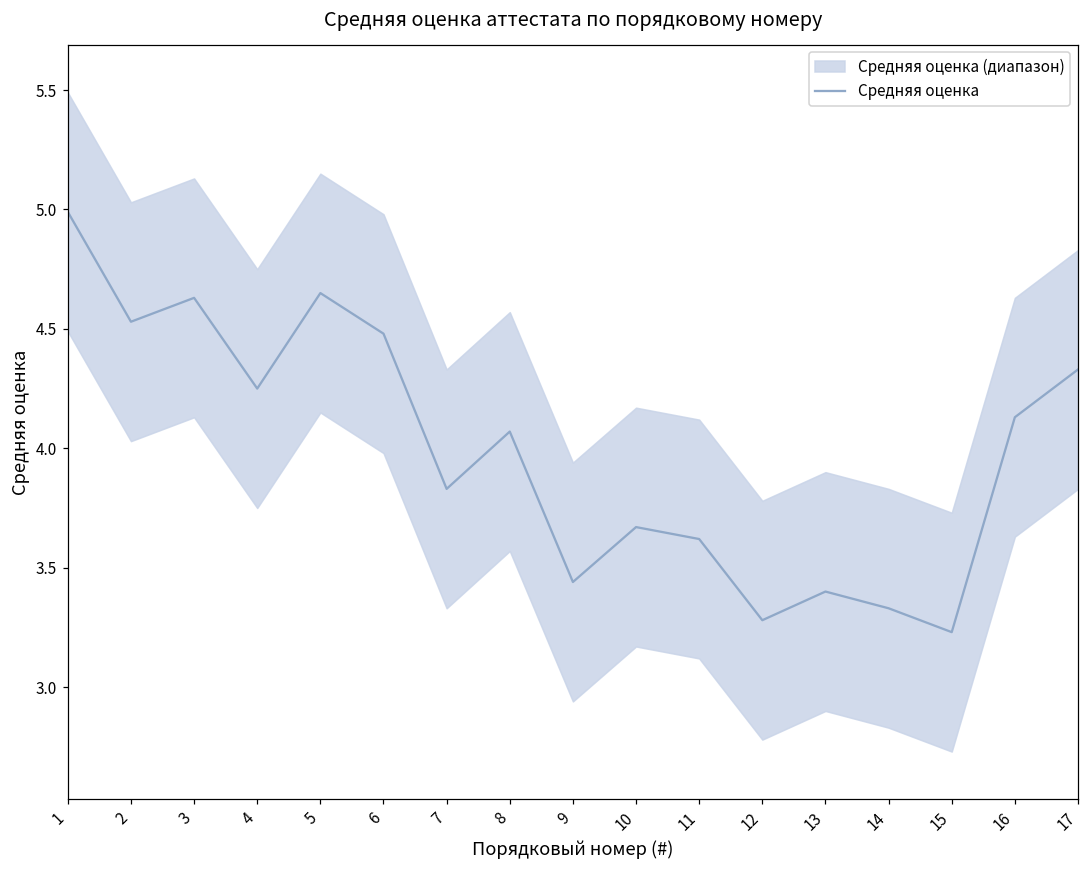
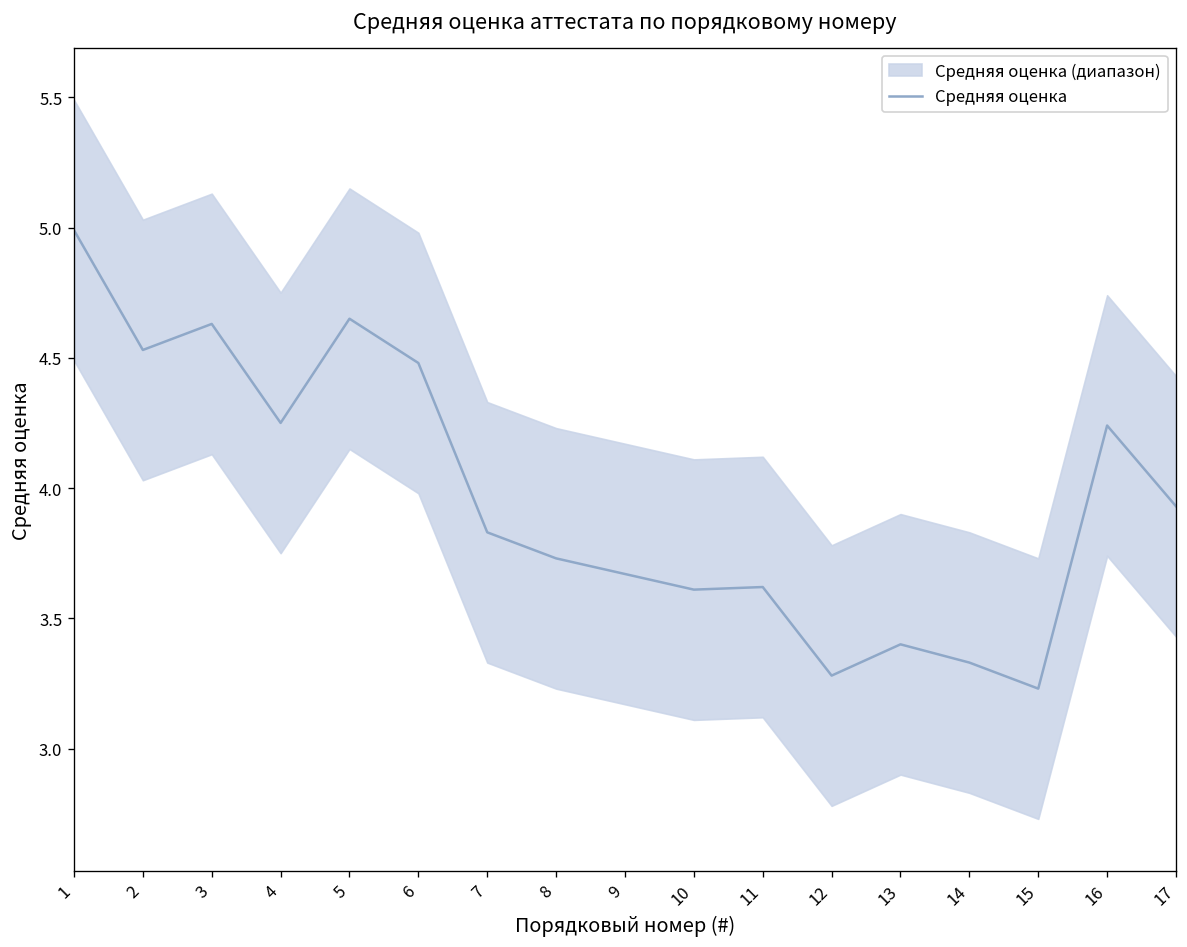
  {
    "Средняя оценка": {
      "1": 4.99,
      "2": 4.53,
      "3": 4.63,
      "4": 4.25,
      "5": 4.65,
      "6": 4.48,
      "7": 3.83,
-     "8": 4.07,
-     "9": 3.44,
-     "10": 3.67,
+     "8": 3.73,
+     "9": 3.67,
+     "10": 3.61,
      "11": 3.62,
      "12": 3.28,
      "13": 3.40,
      "14": 3.33,
      "15": 3.23,
-     "16": 4.13,
-     "17": 4.33
+     "16": 4.24,
+     "17": 3.93
    }
  }
